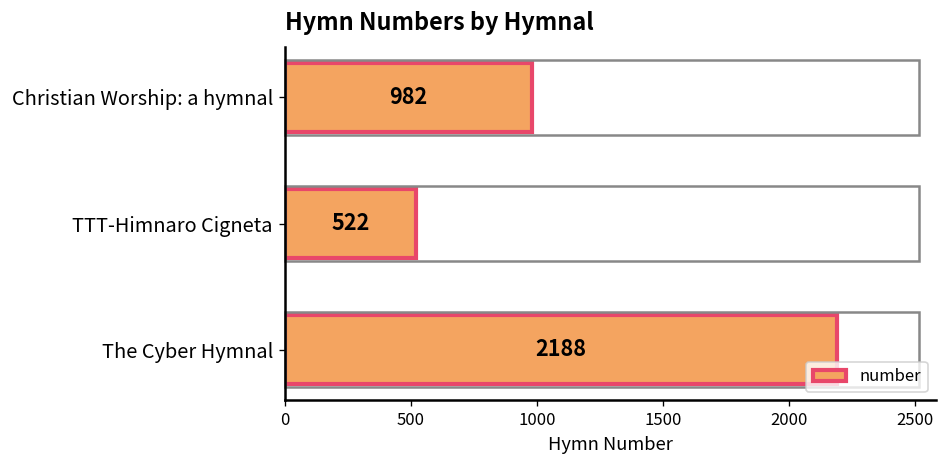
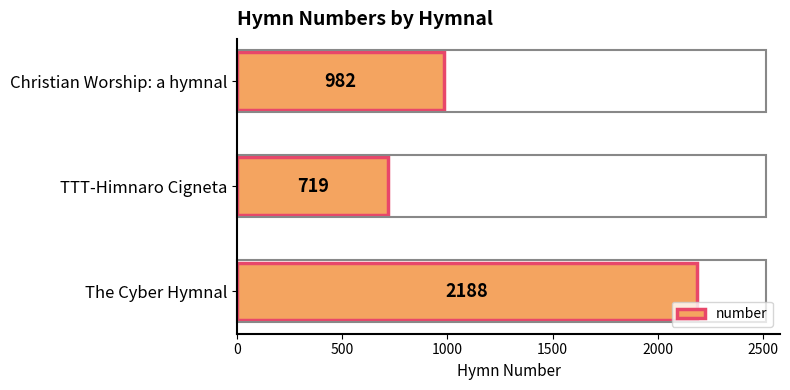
  {
    "Christian Worship: a hymnal": 982,
-   "TTT-Himnaro Cigneta": 522,
+   "TTT-Himnaro Cigneta": 719,
    "The Cyber Hymnal": 2188
  }
